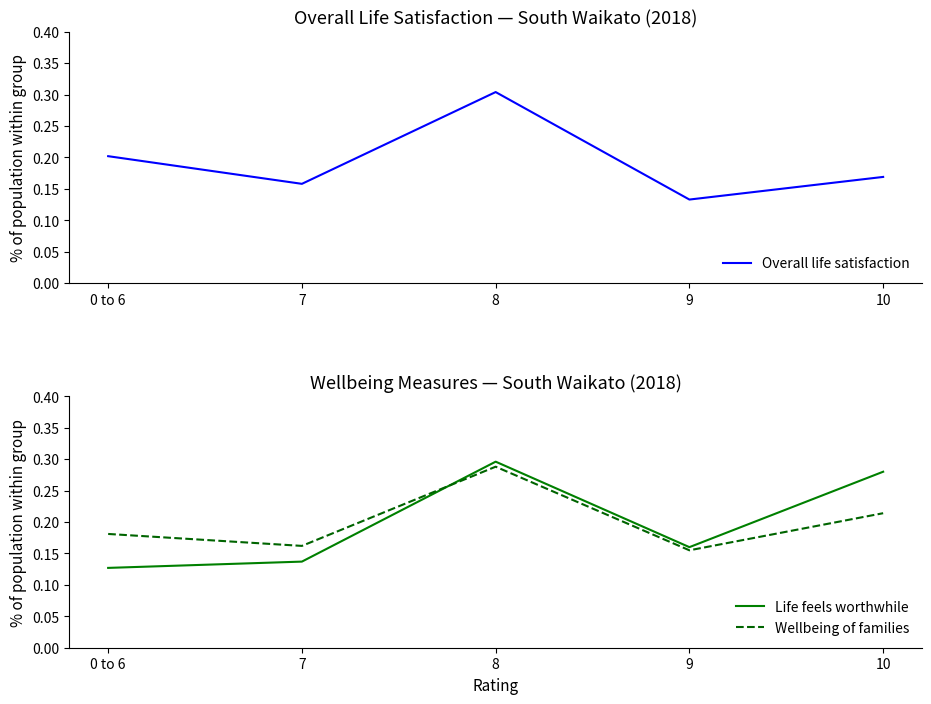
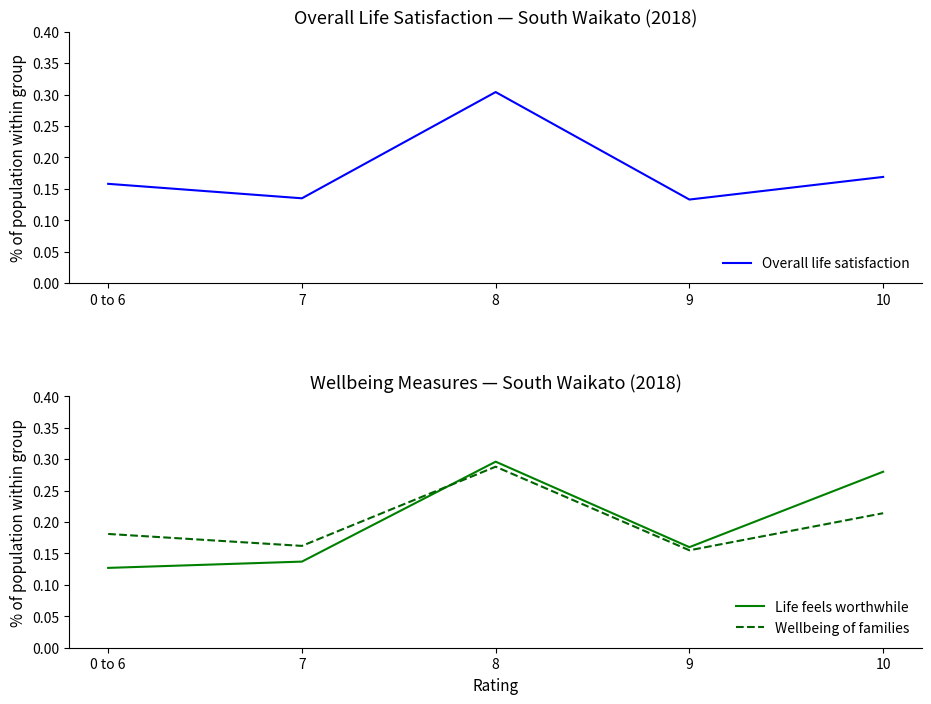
  {
    "Overall Life Satisfaction — South Waikato (2018)": {
-     "0 to 6": 0.20,
-     "7": 0.16,
+     "0 to 6": 0.16,
+     "7": 0.14,
      "8": 0.30,
      "9": 0.13,
      "10": 0.17
    }
  }
